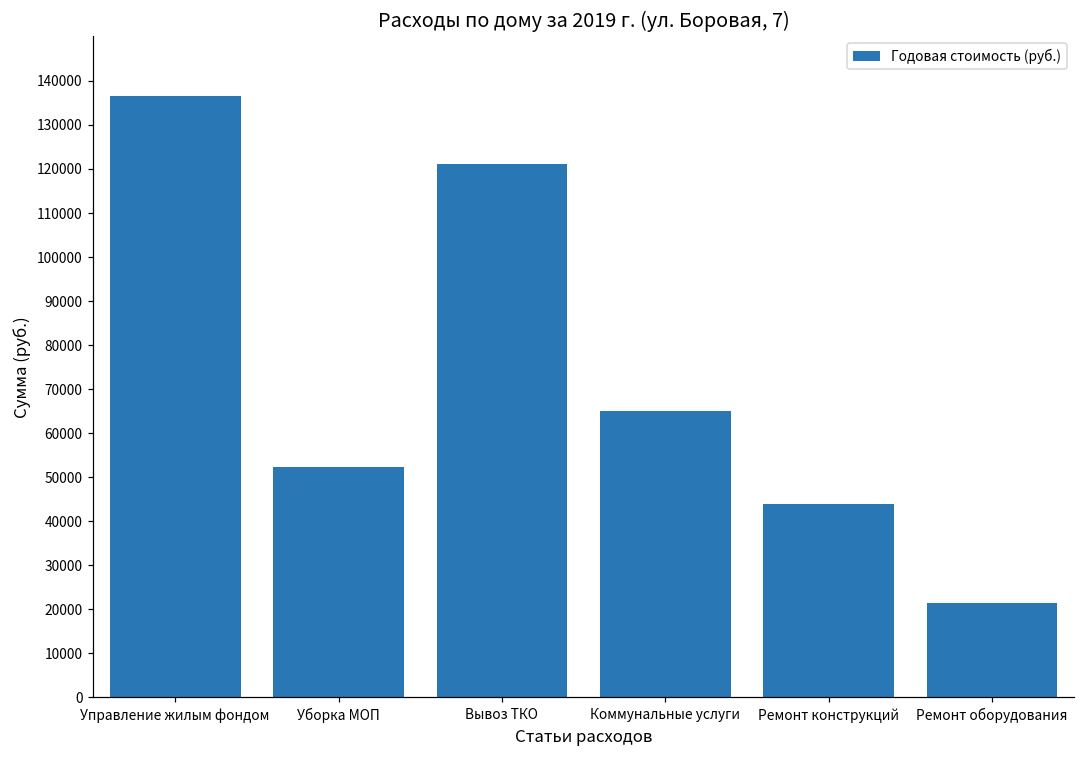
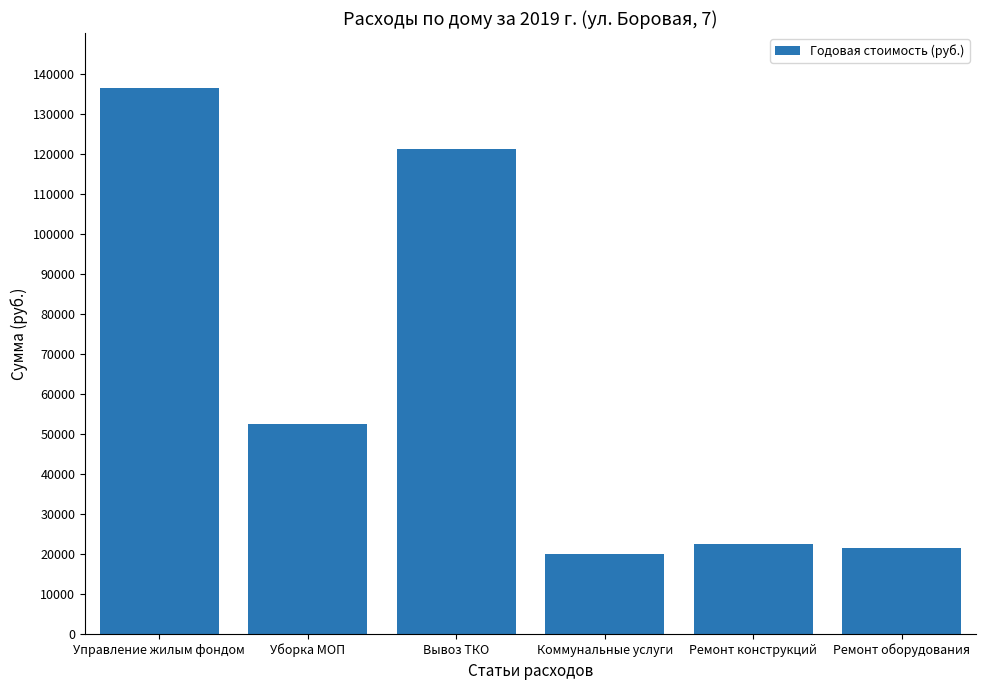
  {
    "Управление жилым фондом": 136000,
    "Уборка МОП": 52000,
    "Вывоз ТКО": 121000,
-   "Коммунальные услуги": 65000,
-   "Ремонт конструкций": 44000,
+   "Коммунальные услуги": 20000,
+   "Ремонт конструкций": 23000,
    "Ремонт оборудования": 22000
  }
